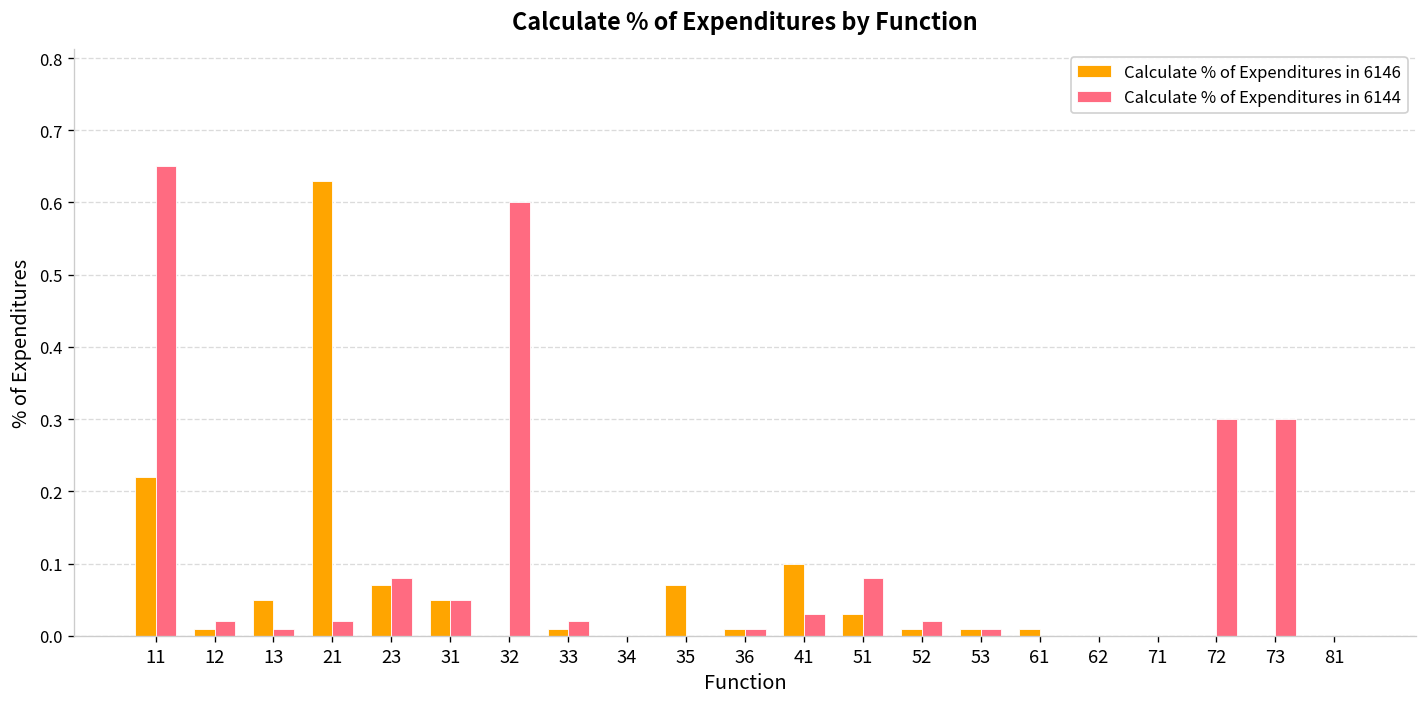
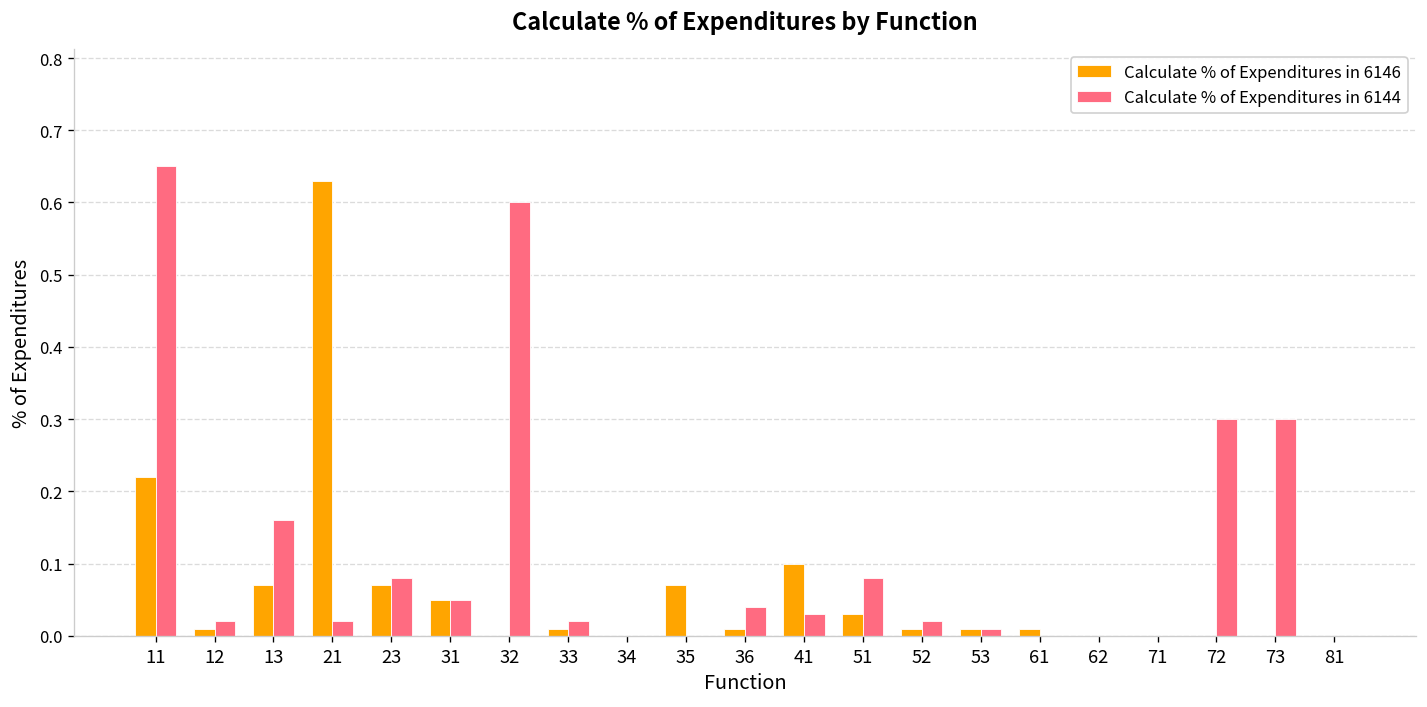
  {
    "Calculate % of Expenditures in 6146": {
      "11": 0.22,
      "12": 0.01,
-     "13": 0.05,
+     "13": 0.07,
      "21": 0.63,
      "23": 0.07,
      "31": 0.05,
      "32": 0.00,
      "33": 0.01,
      "34": 0.00,
      "35": 0.07,
      "36": 0.01,
      "41": 0.10,
      "51": 0.03,
      "52": 0.01,
      "53": 0.01,
      "61": 0.01,
      "62": 0.00,
      "71": 0.00,
      "72": 0.00,
      "73": 0.00,
      "81": 0.00
    },
    "Calculate % of Expenditures in 6144": {
      "11": 0.65,
      "12": 0.02,
-     "13": 0.01,
+     "13": 0.16,
      "21": 0.02,
      "23": 0.08,
      "31": 0.05,
      "32": 0.60,
      "33": 0.02,
      "34": 0.00,
      "35": 0.00,
-     "36": 0.01,
+     "36": 0.04,
      "41": 0.03,
      "51": 0.08,
      "52": 0.02,
      "53": 0.01,
      "61": 0.00,
      "62": 0.00,
      "71": 0.00,
      "72": 0.30,
      "73": 0.30,
      "81": 0.00
    }
  }
